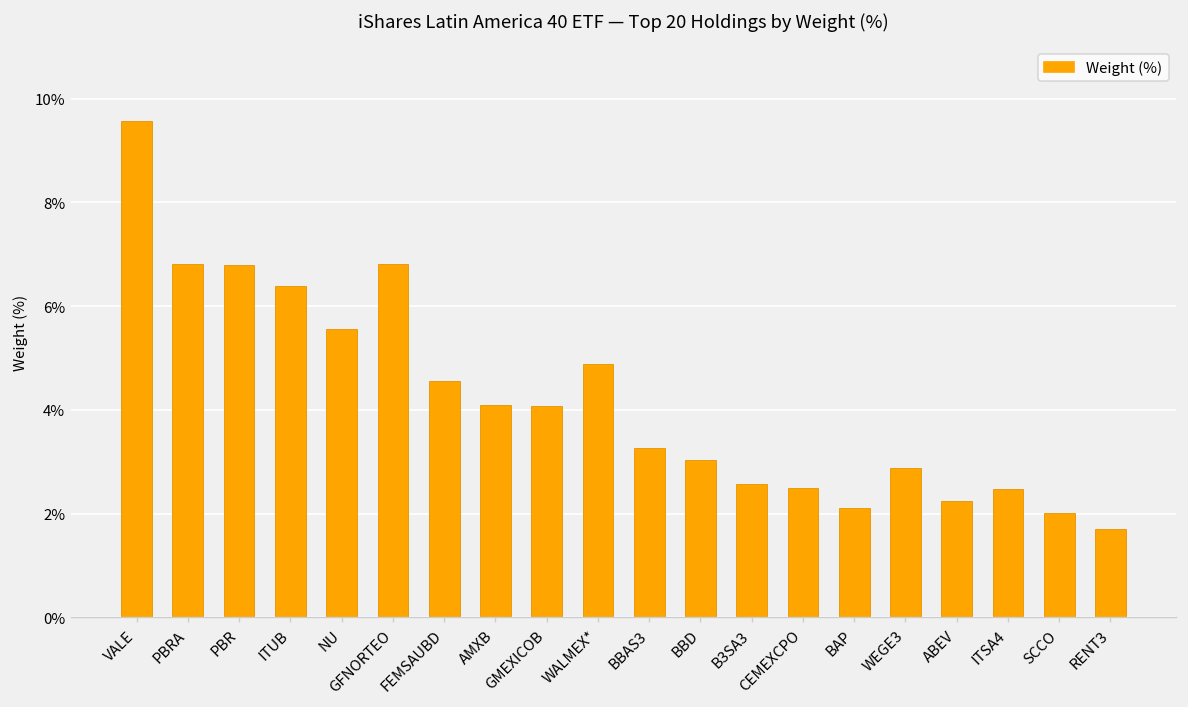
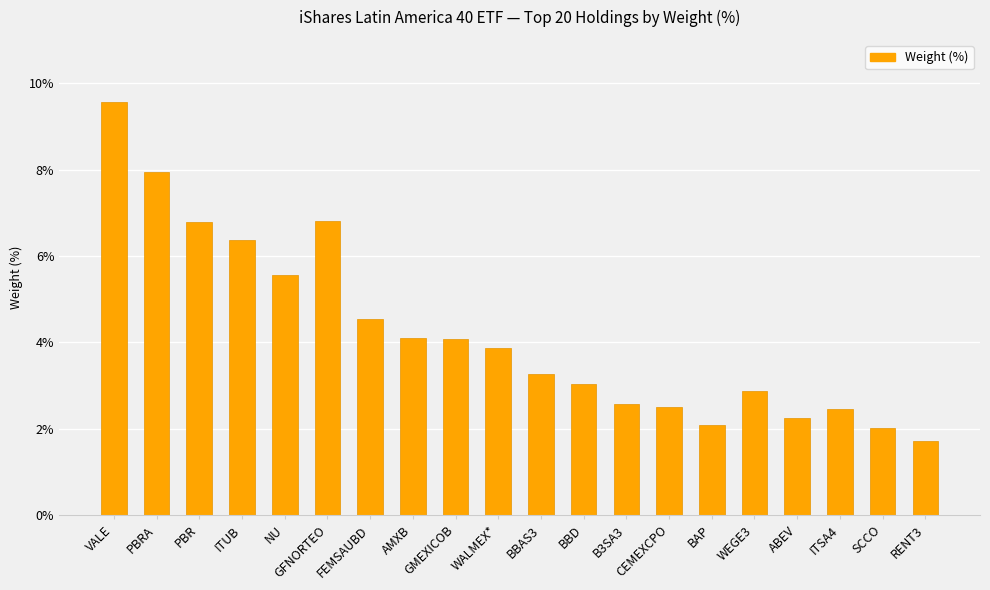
  {
    "VALE": "9.6%",
-   "PBRA": "6.8%",
+   "PBRA": "7.9%",
    "PBR": "6.8%",
    "ITUB": "6.4%",
    "NU": "5.6%",
    "GFNORTEO": "6.8%",
    "FEMSAUBD": "4.6%",
    "AMXB": "4.1%",
    "GMEXICOB": "4.1%",
-   "WALMEX*": "4.9%",
+   "WALMEX*": "3.9%",
    "BBAS3": "3.3%",
    "BBD": "3.0%",
    "B3SA3": "2.6%",
    "CEMEXCPO": "2.5%",
    "BAP": "2.1%",
    "WEGE3": "2.9%",
    "ABEV": "2.2%",
    "ITSA4": "2.5%",
    "SCCO": "2.0%",
    "RENT3": "1.7%"
  }
